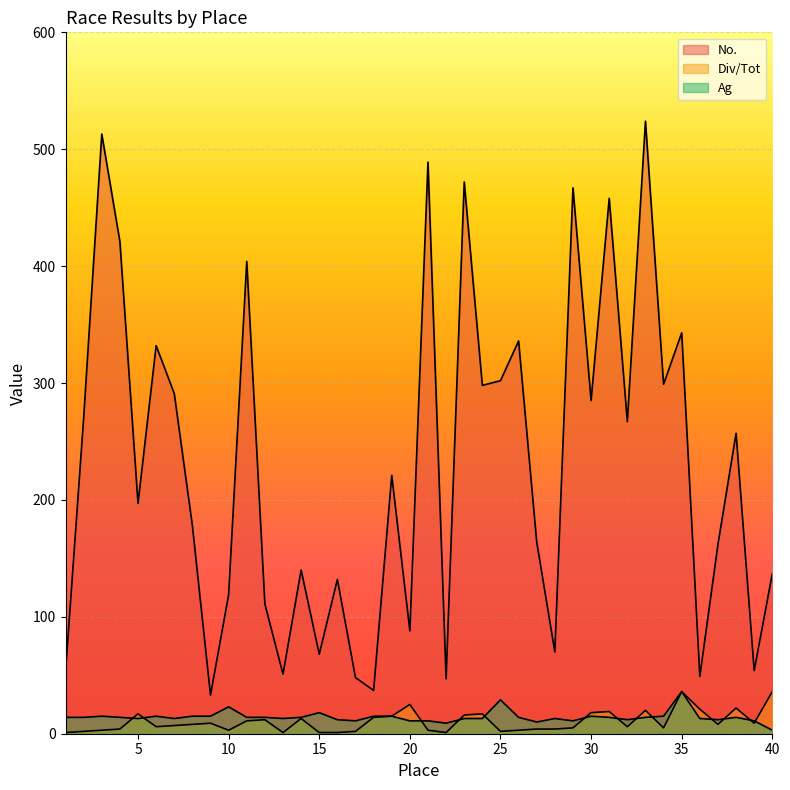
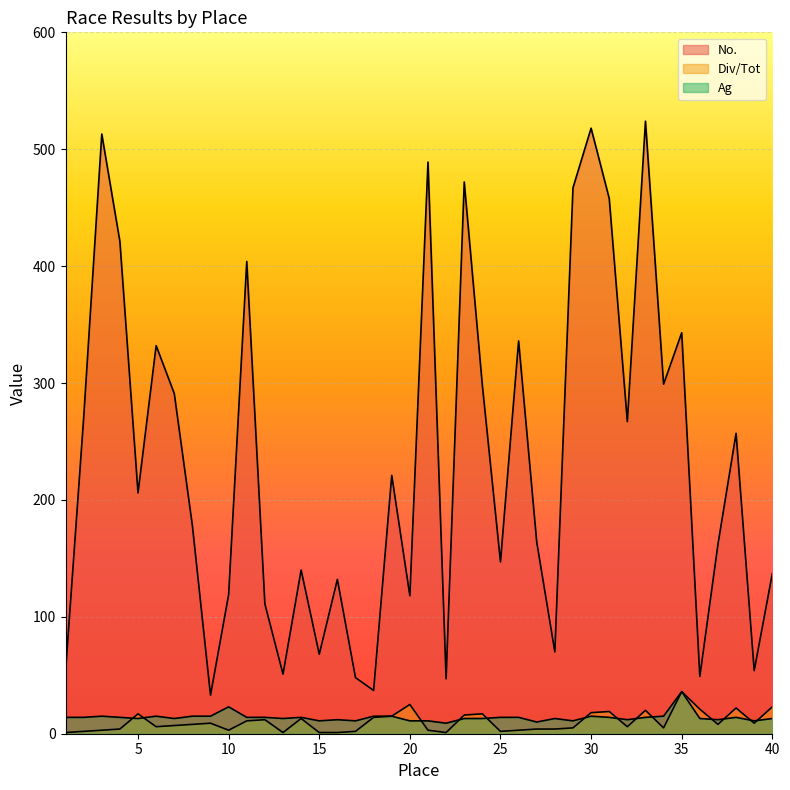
  {
    "No.": {
-     "5": 197,
+     "5": 206,
      "10": 119,
      "15": 68,
-     "20": 88,
-     "25": 302,
-     "30": 285,
+     "20": 118,
+     "25": 147,
+     "30": 518,
      "35": 343,
      "40": 137
    },
    "Div/Tot": {
      "5": 17,
      "10": 3,
      "15": 1,
      "20": 25,
      "25": 2,
      "30": 18,
-     "40": 36
+     "40": 23
    },
    "Ag": {
      "5": 13,
      "10": 23,
-     "15": 18,
+     "15": 11,
      "20": 11,
-     "25": 29,
+     "25": 14,
      "30": 15,
-     "40": 3
+     "40": 13
    }
  }
